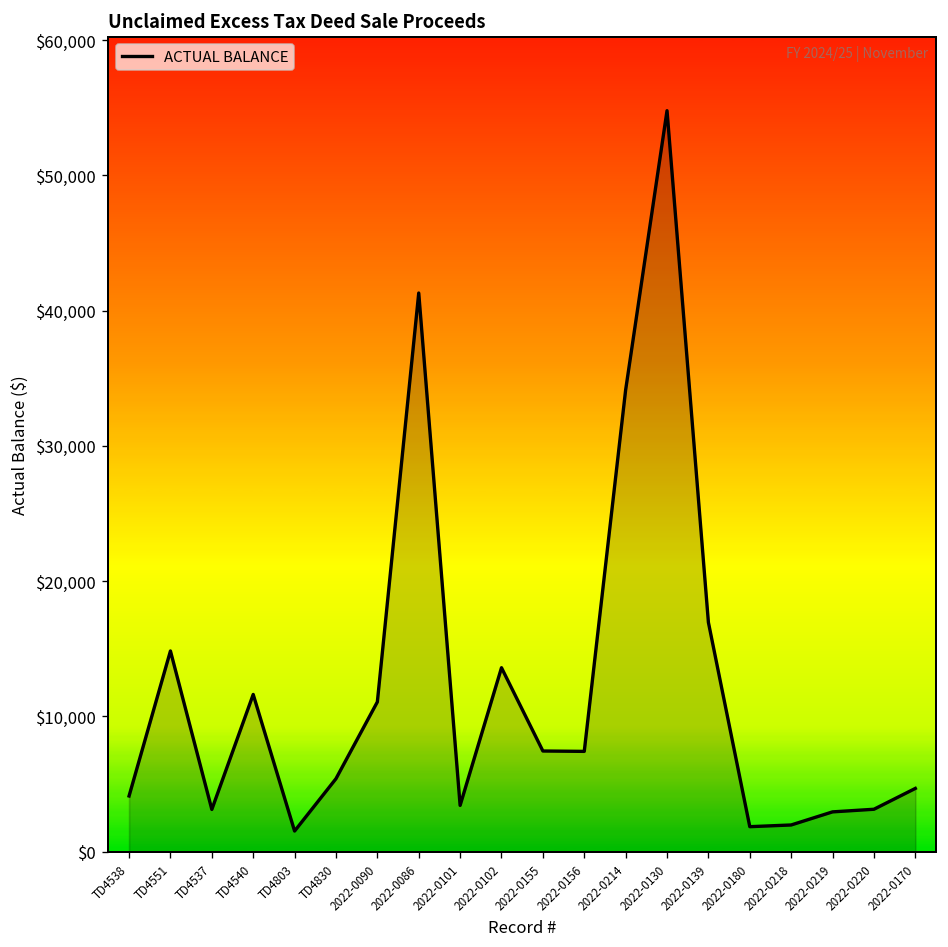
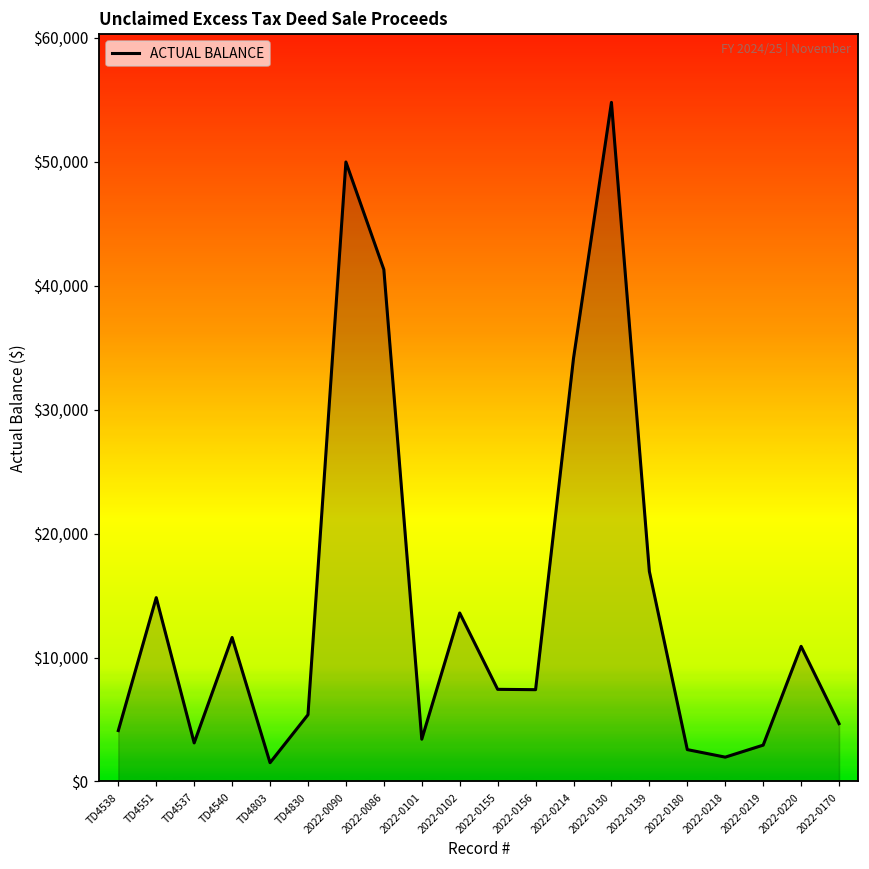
  {
    "TD4538": "$4,100",
    "TD4551": "$14,800",
    "TD4537": "$3,100",
    "TD4540": "$11,600",
    "TD4803": "$1,500",
    "TD4830": "$5,400",
-   "2022-0090": "$11,100",
+   "2022-0090": "$50,000",
    "2022-0086": "$41,300",
    "2022-0101": "$3,400",
    "2022-0102": "$13,600",
    "2022-0155": "$7,400",
    "2022-0156": "$7,400",
    "2022-0214": "$34,100",
    "2022-0130": "$54,800",
    "2022-0139": "$16,900",
-   "2022-0180": "$1,800",
+   "2022-0180": "$2,600",
    "2022-0218": "$2,000",
    "2022-0219": "$2,900",
-   "2022-0220": "$3,100",
+   "2022-0220": "$10,900",
    "2022-0170": "$4,700"
  }
